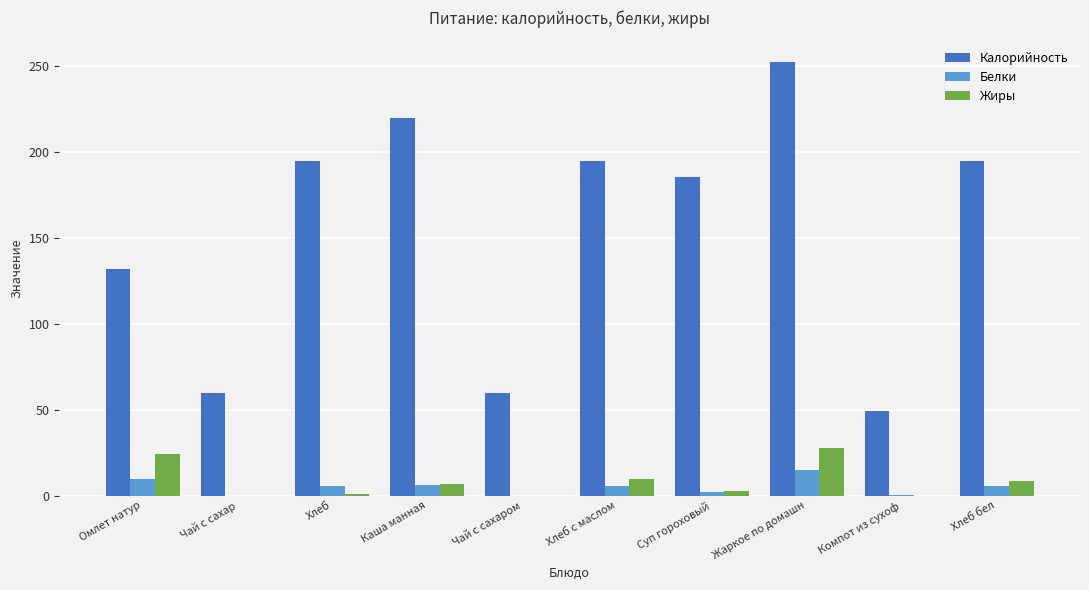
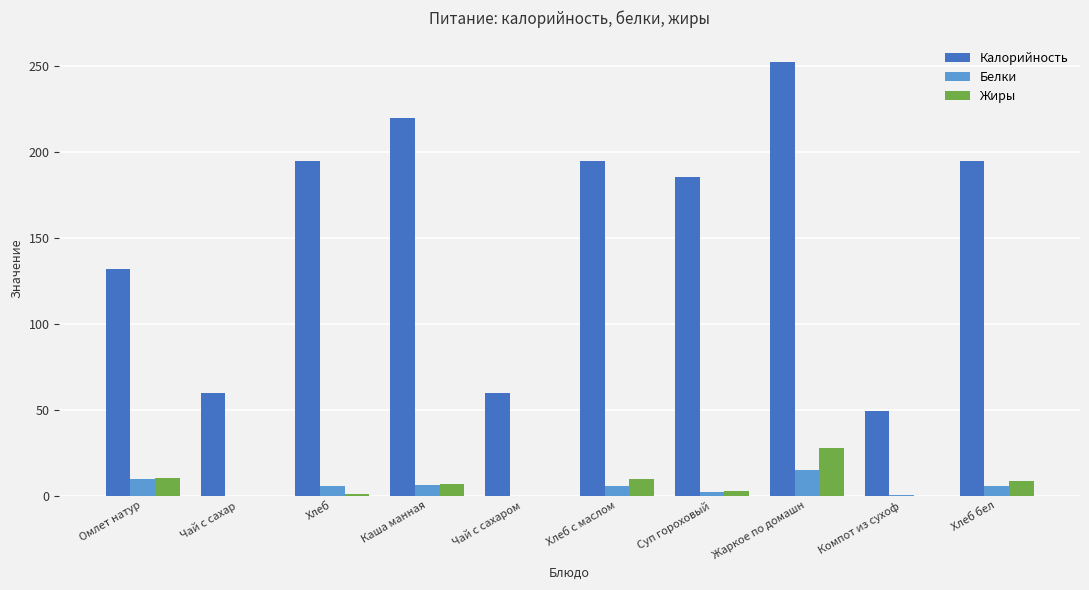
  {
    "Жиры": {
-     "Омлет натур": 25,
+     "Омлет натур": 11,
      "Чай с сахар": 0,
      "Каша манная": 7,
      "Чай с сахаром": 0,
      "Хлеб с маслом": 10,
      "Суп гороховый": 2,
      "Жаркое по домашн": 28,
      "Компот из сухоф": 0,
      "Хлеб бел": 9
    }
  }
